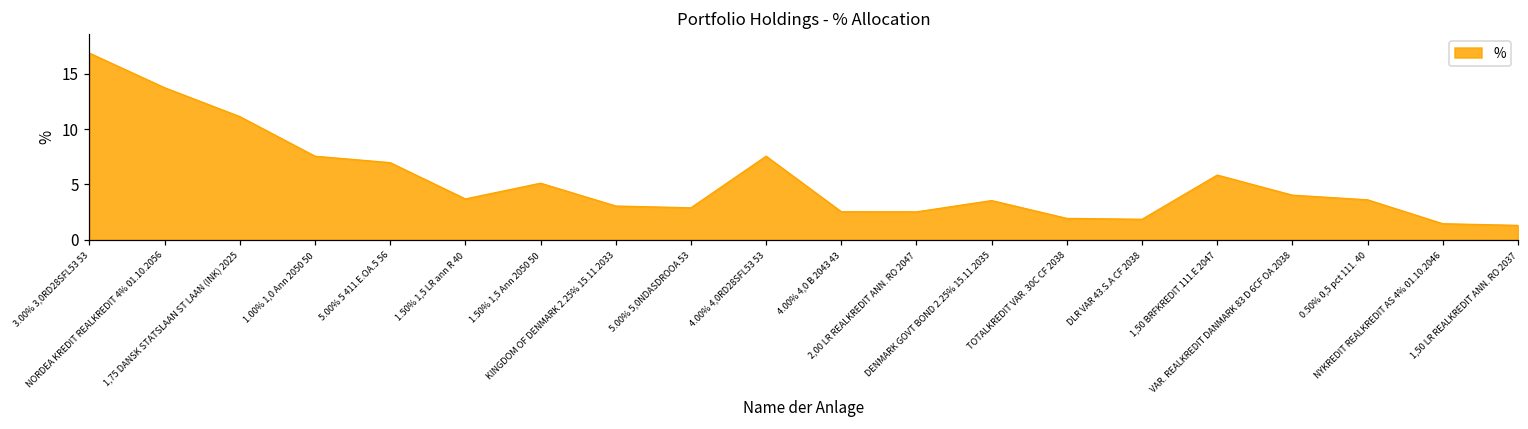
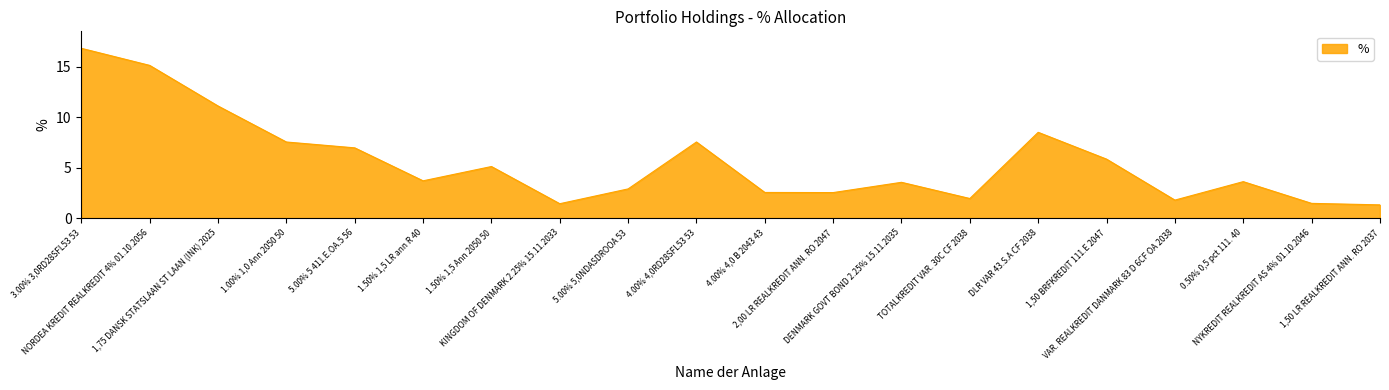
  {
    "3.00% 3,0RD28SFL53 53": 16.9,
-   "NORDEA KREDIT REALKREDIT 4% 01.10.2056": 13.7,
+   "NORDEA KREDIT REALKREDIT 4% 01.10.2056": 15.2,
    "1,75 DANSK STATSLAAN ST LAAN (INK) 2025": 11.1,
    "1.00% 1,0 Ann 2050 50": 7.6,
    "5.00% 5 411.E.OA.5 56": 7.0,
    "1.50% 1,5 LR ann R 40": 3.7,
    "1.50% 1,5 Ann 2050 50": 5.1,
-   "KINGDOM OF DENMARK 2.25% 15.11.2033": 3.1,
+   "KINGDOM OF DENMARK 2.25% 15.11.2033": 1.4,
    "5.00% 5,0NDASDROOA 53": 2.9,
    "4.00% 4,0RD28SFL53 53": 7.6,
    "4.00% 4,0 B 2043 43": 2.5,
    "2,00 LR REALKREDIT ANN. RO 2047": 2.5,
    "DENMARK GOVT BOND 2.25% 15.11.2035": 3.5,
    "TOTALKREDIT VAR. 30C CF 2038": 1.9,
-   "DLR VAR 43.S.A CF 2038": 1.9,
+   "DLR VAR 43.S.A CF 2038": 8.5,
    "1,50 BRFKREDIT 111.E 2047": 5.9,
-   "VAR. REALKREDIT DANMARK 83 D 6CF OA 2038": 4.0,
+   "VAR. REALKREDIT DANMARK 83 D 6CF OA 2038": 1.8,
    "0.50% 0,5 pct 111. 40": 3.6,
    "NYKREDIT REALKREDIT AS 4% 01.10.2046": 1.5,
    "1,50 LR REALKREDIT ANN. RO 2037": 1.3
  }
